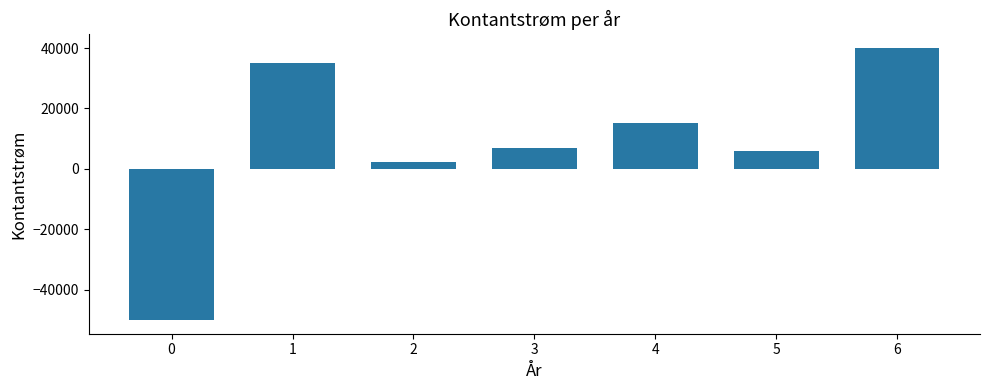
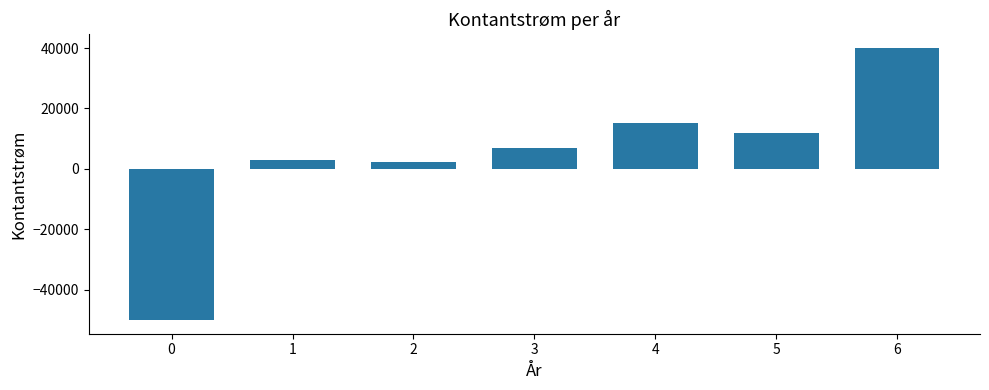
  {
    "0": -50000,
-   "1": 35000,
+   "1": 3000,
    "2": 2000,
    "3": 7000,
    "4": 15000,
-   "5": 6000,
+   "5": 12000,
    "6": 40000
  }
